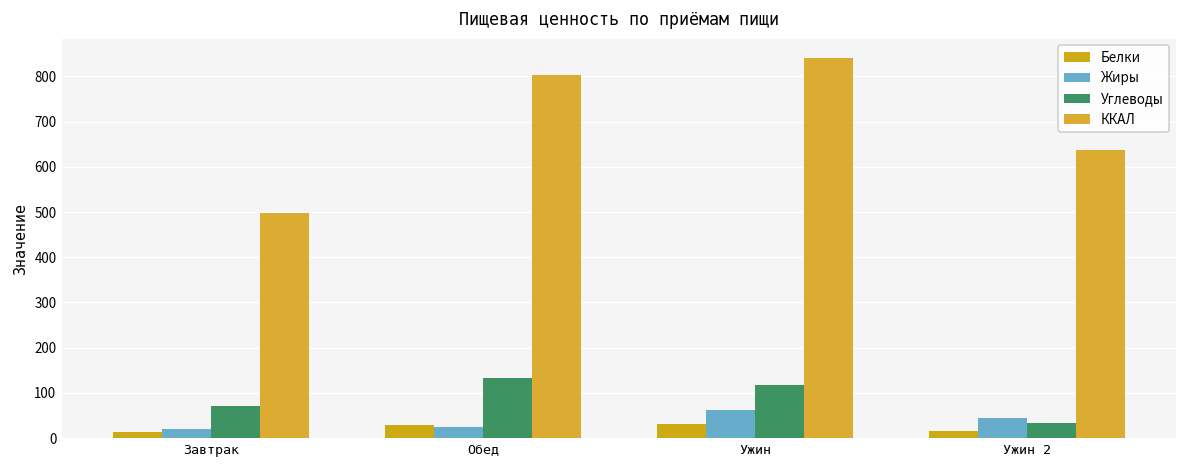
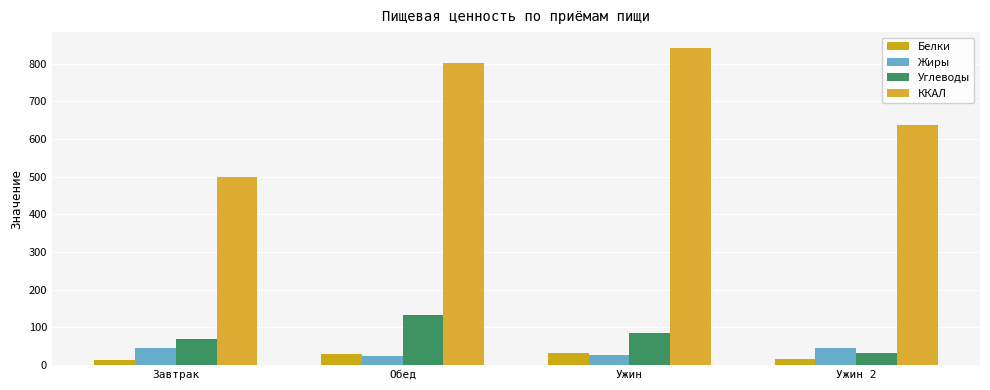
  {
    "Жиры": {
-     "Завтрак": 20,
+     "Завтрак": 50,
      "Обед": 20,
-     "Ужин": 60,
+     "Ужин": 30,
      "Ужин 2": 50
    },
    "Углеводы": {
      "Завтрак": 70,
      "Обед": 130,
-     "Ужин": 120,
+     "Ужин": 90,
      "Ужин 2": 30
    }
  }
